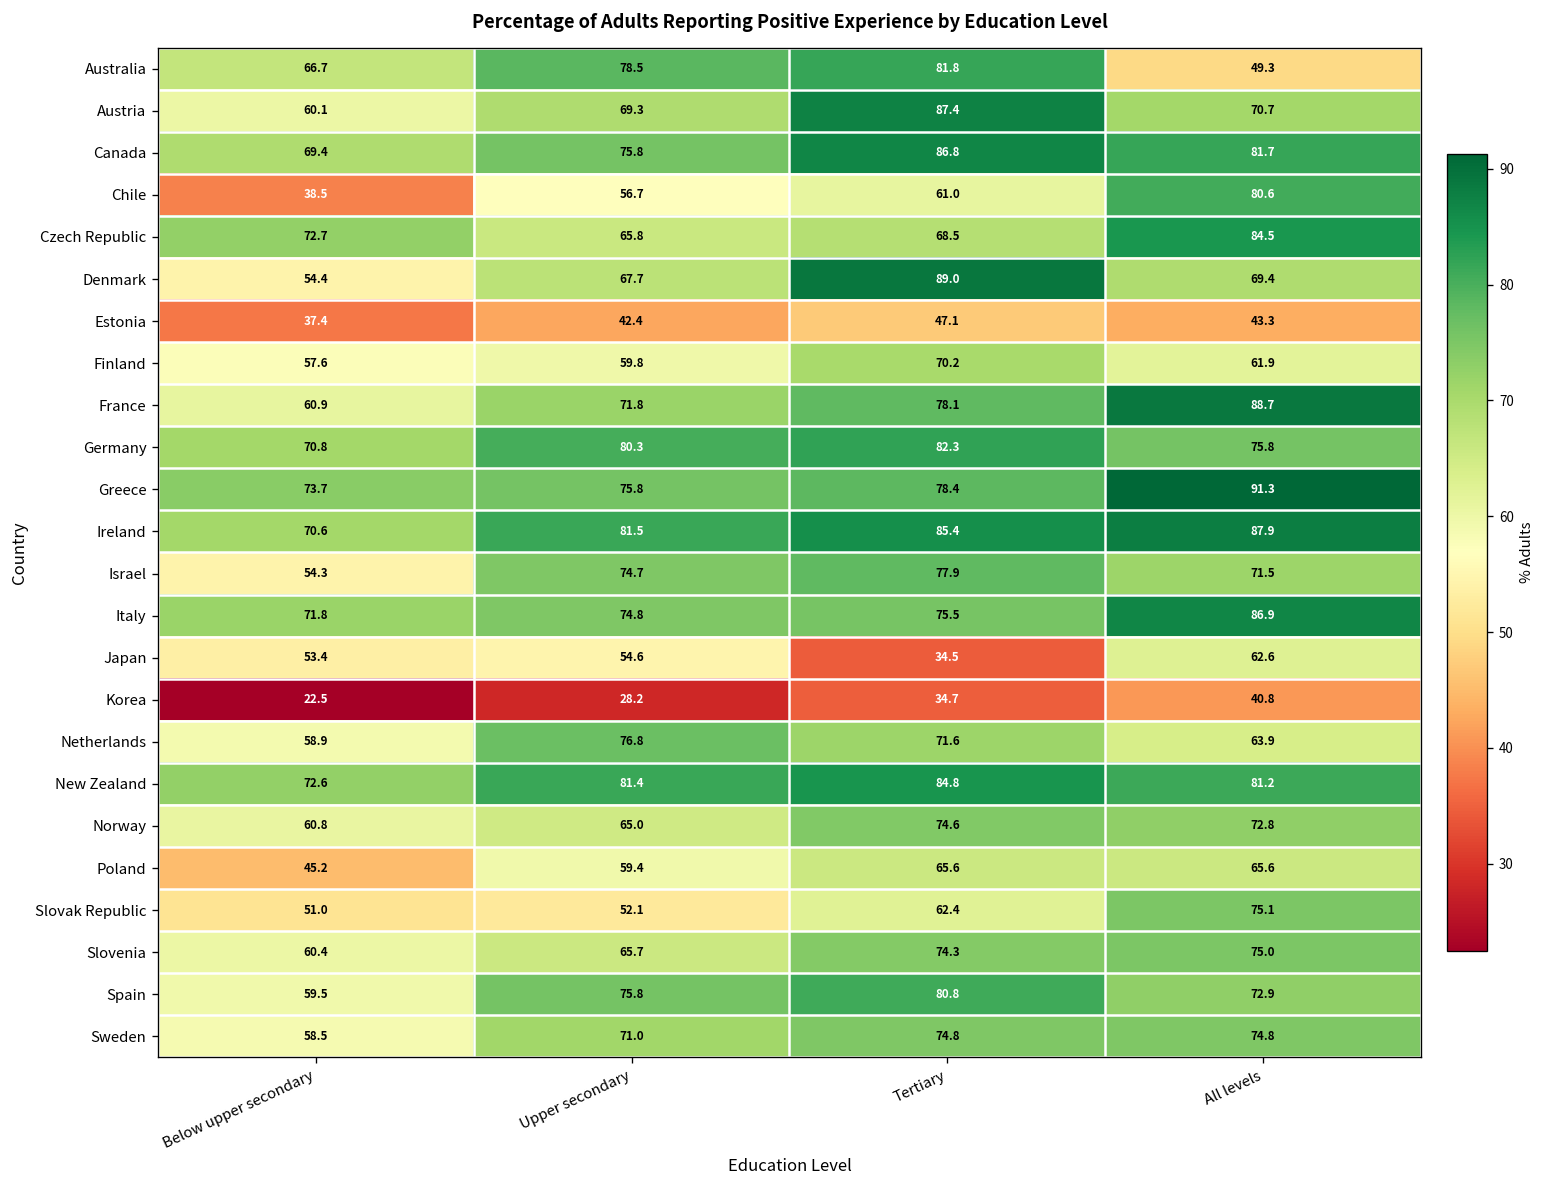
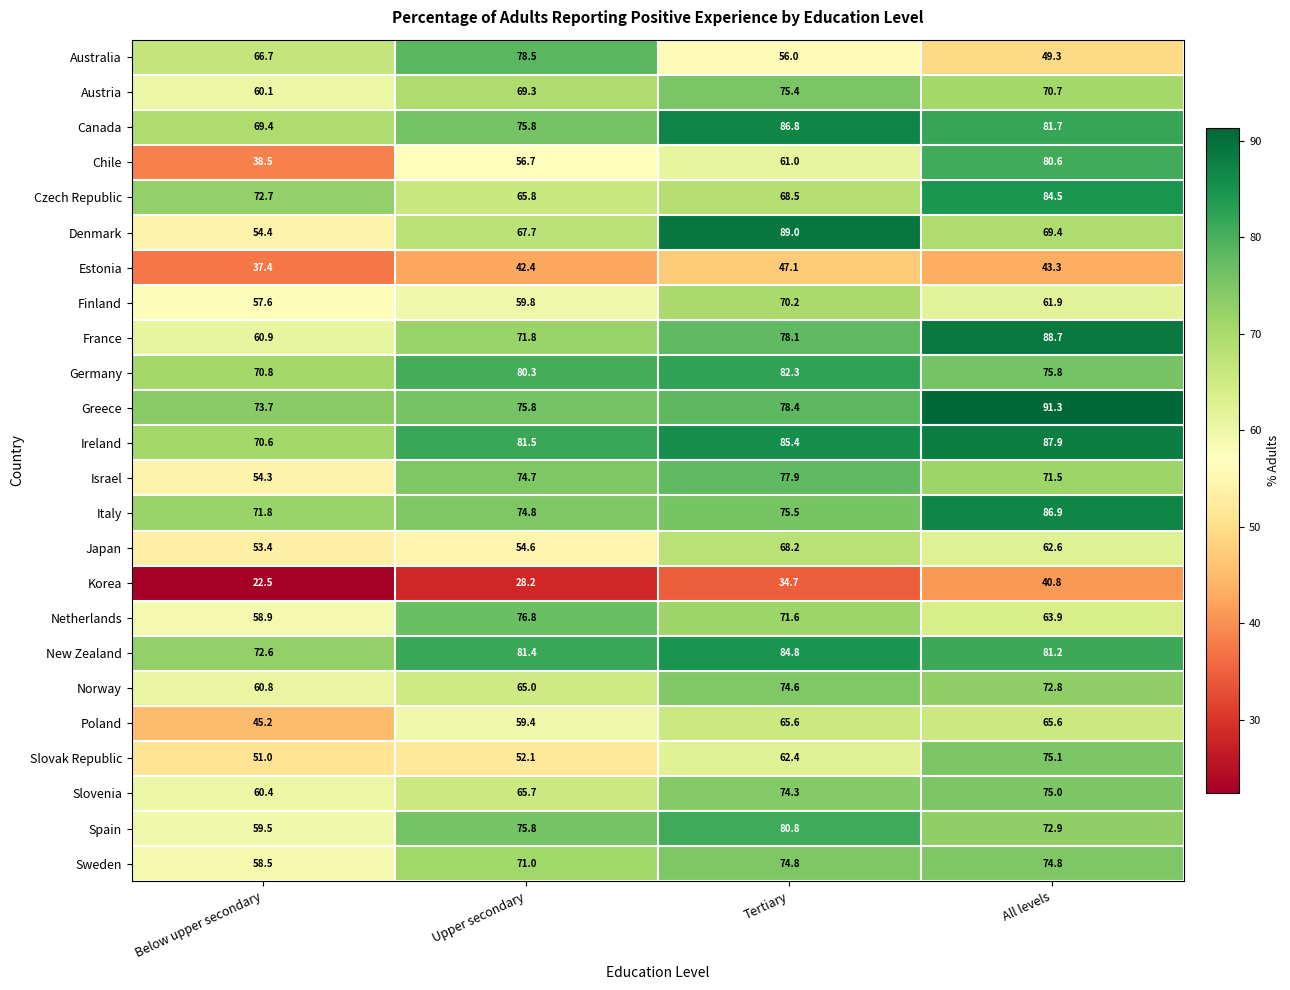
  {
    "Australia": {
      "Below upper secondary": 66.7,
      "Upper secondary": 78.5,
-     "Tertiary": 81.8,
+     "Tertiary": 56.0,
      "All levels": 49.3
    },
    "Austria": {
      "Below upper secondary": 60.1,
      "Upper secondary": 69.3,
-     "Tertiary": 87.4,
+     "Tertiary": 75.4,
      "All levels": 70.7
    },
    "Canada": {
      "Below upper secondary": 69.4,
      "Upper secondary": 75.8,
      "Tertiary": 86.8,
      "All levels": 81.7
    },
    "Chile": {
      "Below upper secondary": 38.5,
      "Upper secondary": 56.7,
      "Tertiary": 61.0,
      "All levels": 80.6
    },
    "Czech Republic": {
      "Below upper secondary": 72.7,
      "Upper secondary": 65.8,
      "Tertiary": 68.5,
      "All levels": 84.5
    },
    "Denmark": {
      "Below upper secondary": 54.4,
      "Upper secondary": 67.7,
      "Tertiary": 89.0,
      "All levels": 69.4
    },
    "Estonia": {
      "Below upper secondary": 37.4,
      "Upper secondary": 42.4,
      "Tertiary": 47.1,
      "All levels": 43.3
    },
    "Finland": {
      "Below upper secondary": 57.6,
      "Upper secondary": 59.8,
      "Tertiary": 70.2,
      "All levels": 61.9
    },
    "France": {
      "Below upper secondary": 60.9,
      "Upper secondary": 71.8,
      "Tertiary": 78.1,
      "All levels": 88.7
    },
    "Germany": {
      "Below upper secondary": 70.8,
      "Upper secondary": 80.3,
      "Tertiary": 82.3,
      "All levels": 75.8
    },
    "Greece": {
      "Below upper secondary": 73.7,
      "Upper secondary": 75.8,
      "Tertiary": 78.4,
      "All levels": 91.3
    },
    "Ireland": {
      "Below upper secondary": 70.6,
      "Upper secondary": 81.5,
      "Tertiary": 85.4,
      "All levels": 87.9
    },
    "Israel": {
      "Below upper secondary": 54.3,
      "Upper secondary": 74.7,
      "Tertiary": 77.9,
      "All levels": 71.5
    },
    "Italy": {
      "Below upper secondary": 71.8,
      "Upper secondary": 74.8,
      "Tertiary": 75.5,
      "All levels": 86.9
    },
    "Japan": {
      "Below upper secondary": 53.4,
      "Upper secondary": 54.6,
-     "Tertiary": 34.5,
+     "Tertiary": 68.2,
      "All levels": 62.6
    },
    "Korea": {
      "Below upper secondary": 22.5,
      "Upper secondary": 28.2,
      "Tertiary": 34.7,
      "All levels": 40.8
    },
    "Netherlands": {
      "Below upper secondary": 58.9,
      "Upper secondary": 76.8,
      "Tertiary": 71.6,
      "All levels": 63.9
    },
    "New Zealand": {
      "Below upper secondary": 72.6,
      "Upper secondary": 81.4,
      "Tertiary": 84.8,
      "All levels": 81.2
    },
    "Norway": {
      "Below upper secondary": 60.8,
      "Upper secondary": 65.0,
      "Tertiary": 74.6,
      "All levels": 72.8
    },
    "Poland": {
      "Below upper secondary": 45.2,
      "Upper secondary": 59.4,
      "Tertiary": 65.6,
      "All levels": 65.6
    },
    "Slovak Republic": {
      "Below upper secondary": 51.0,
      "Upper secondary": 52.1,
      "Tertiary": 62.4,
      "All levels": 75.1
    },
    "Slovenia": {
      "Below upper secondary": 60.4,
      "Upper secondary": 65.7,
      "Tertiary": 74.3,
      "All levels": 75.0
    },
    "Spain": {
      "Below upper secondary": 59.5,
      "Upper secondary": 75.8,
      "Tertiary": 80.8,
      "All levels": 72.9
    },
    "Sweden": {
      "Below upper secondary": 58.5,
      "Upper secondary": 71.0,
      "Tertiary": 74.8,
      "All levels": 74.8
    }
  }
